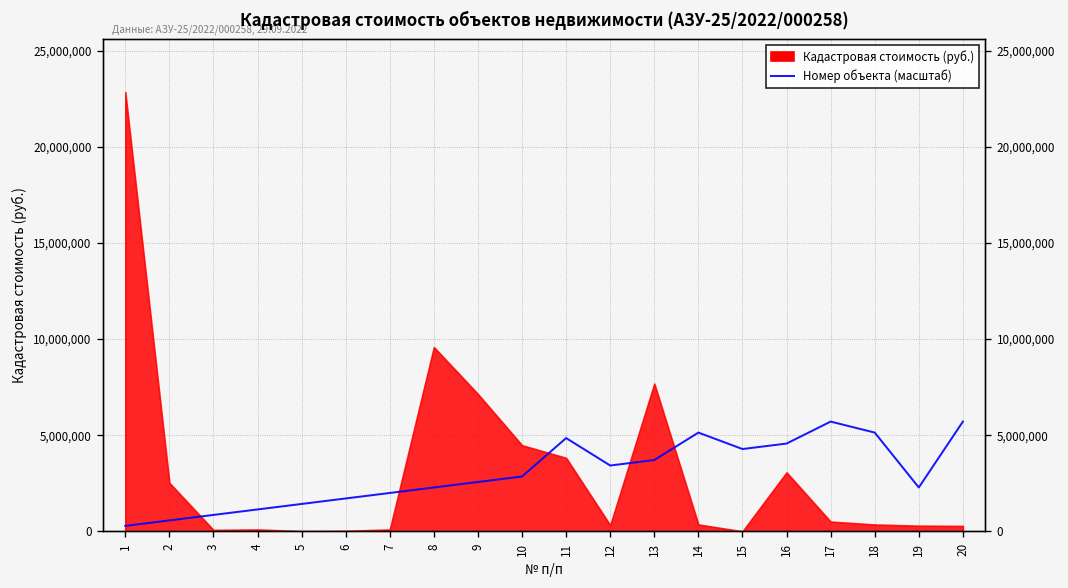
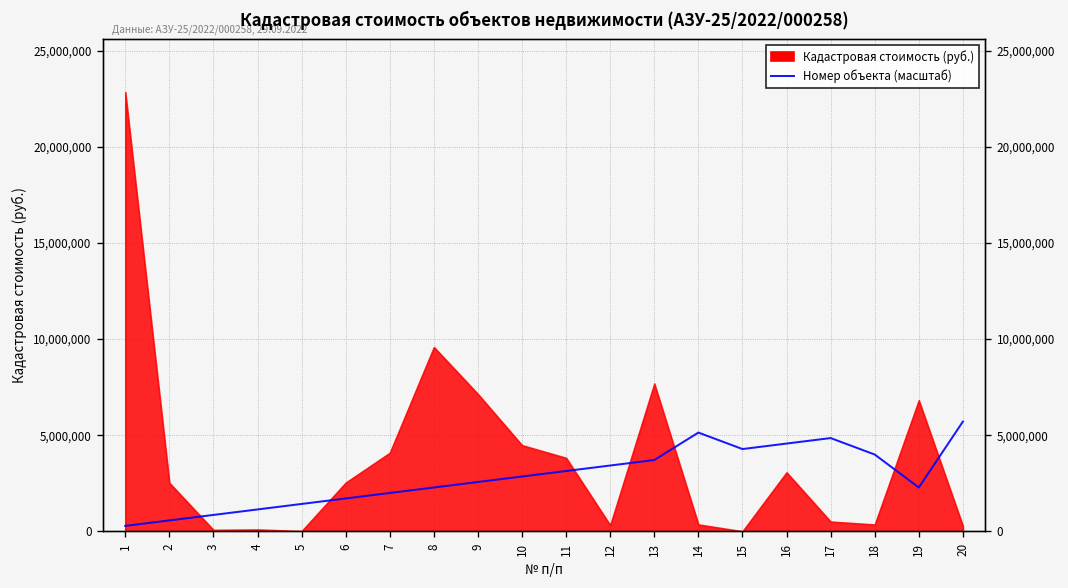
  {
    "Номер объекта (масштаб)": {
      "1": "300,000",
      "2": "600,000",
      "3": "900,000",
      "4": "1,100,000",
      "5": "1,400,000",
      "6": "1,700,000",
      "7": "2,000,000",
      "8": "2,300,000",
      "9": "2,600,000",
      "10": "2,900,000",
-     "11": "4,900,000",
+     "11": "3,100,000",
      "12": "3,400,000",
      "13": "3,700,000",
      "14": "5,100,000",
      "15": "4,300,000",
      "16": "4,600,000",
-     "17": "5,700,000",
-     "18": "5,100,000",
+     "17": "4,900,000",
+     "18": "4,000,000",
      "19": "2,300,000",
      "20": "5,700,000"
    },
    "Кадастровая стоимость (руб.)": {
      "1": "22,800,000",
      "2": "2,500,000",
-     "6": "0",
-     "7": "100,000",
+     "6": "2,500,000",
+     "7": "4,100,000",
      "8": "9,600,000",
      "9": "7,100,000",
      "10": "4,500,000",
      "11": "3,800,000",
      "12": "300,000",
      "13": "7,700,000",
      "14": "400,000",
      "16": "3,100,000",
      "17": "500,000",
      "18": "400,000",
-     "19": "300,000",
+     "19": "6,800,000",
      "20": "300,000"
    }
  }
